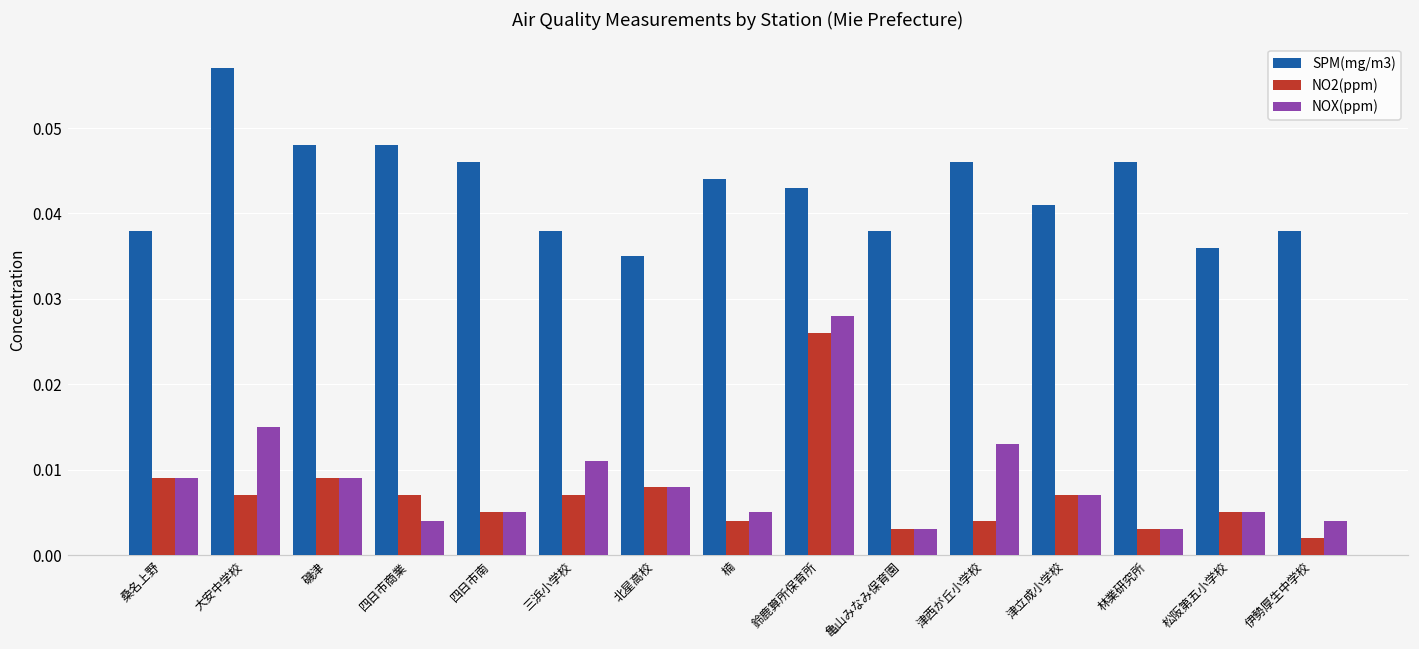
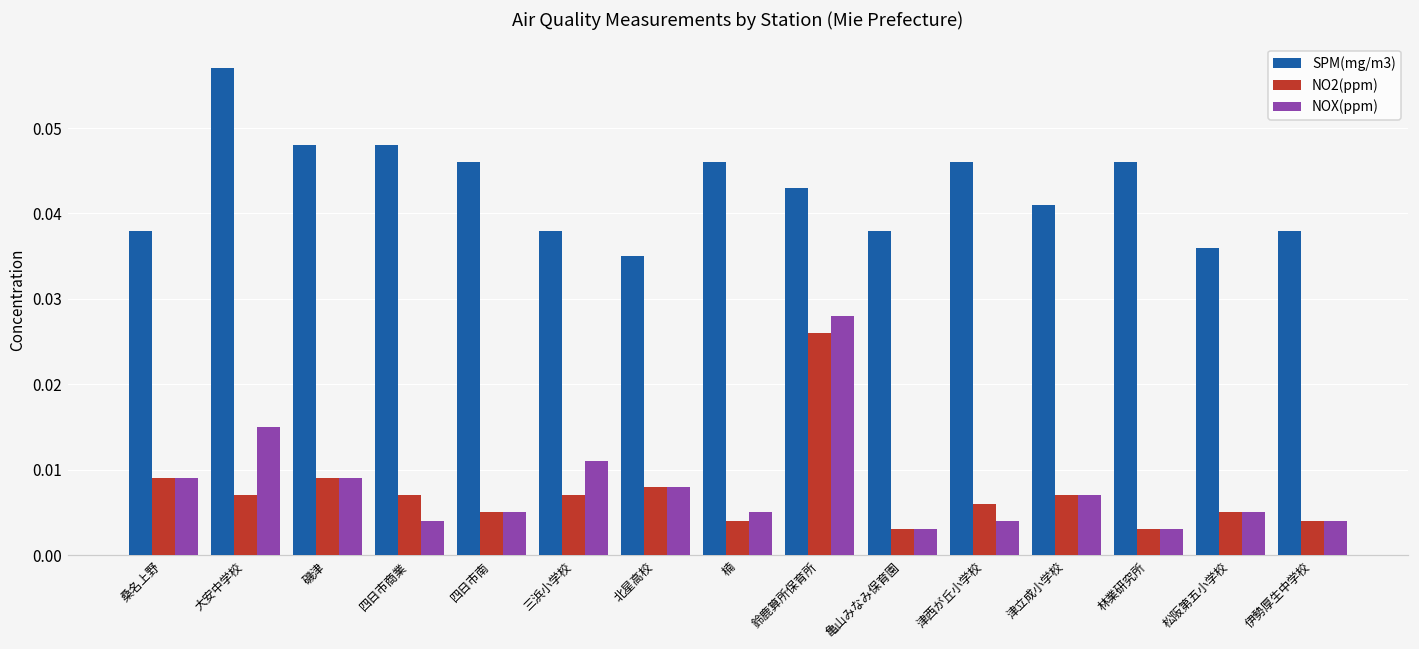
  {
    "SPM(mg/m3)": {
      "桑名上野": 0.038,
      "大安中学校": 0.057,
      "磯津": 0.048,
      "四日市商業": 0.048,
      "四日市南": 0.046,
      "三浜小学校": 0.038,
      "北星高校": 0.035,
-     "楠": 0.044,
+     "楠": 0.046,
      "鈴鹿算所保育所": 0.043,
      "亀山みなみ保育園": 0.038,
      "津西が丘小学校": 0.046,
      "津立成小学校": 0.041,
      "林業研究所": 0.046,
      "松阪第五小学校": 0.036,
      "伊勢厚生中学校": 0.038
    },
    "NO2(ppm)": {
      "桑名上野": 0.009,
      "大安中学校": 0.007,
      "磯津": 0.009,
      "四日市商業": 0.007,
      "四日市南": 0.005,
      "三浜小学校": 0.007,
      "北星高校": 0.008,
      "楠": 0.004,
      "鈴鹿算所保育所": 0.026,
      "亀山みなみ保育園": 0.003,
-     "津西が丘小学校": 0.004,
+     "津西が丘小学校": 0.006,
      "津立成小学校": 0.007,
      "林業研究所": 0.003,
      "松阪第五小学校": 0.005,
-     "伊勢厚生中学校": 0.002
+     "伊勢厚生中学校": 0.004
    },
    "NOX(ppm)": {
      "桑名上野": 0.009,
      "大安中学校": 0.015,
      "磯津": 0.009,
      "四日市商業": 0.004,
      "四日市南": 0.005,
      "三浜小学校": 0.011,
      "北星高校": 0.008,
      "楠": 0.005,
      "鈴鹿算所保育所": 0.028,
      "亀山みなみ保育園": 0.003,
-     "津西が丘小学校": 0.013,
+     "津西が丘小学校": 0.004,
      "津立成小学校": 0.007,
      "林業研究所": 0.003,
      "松阪第五小学校": 0.005,
      "伊勢厚生中学校": 0.004
    }
  }
